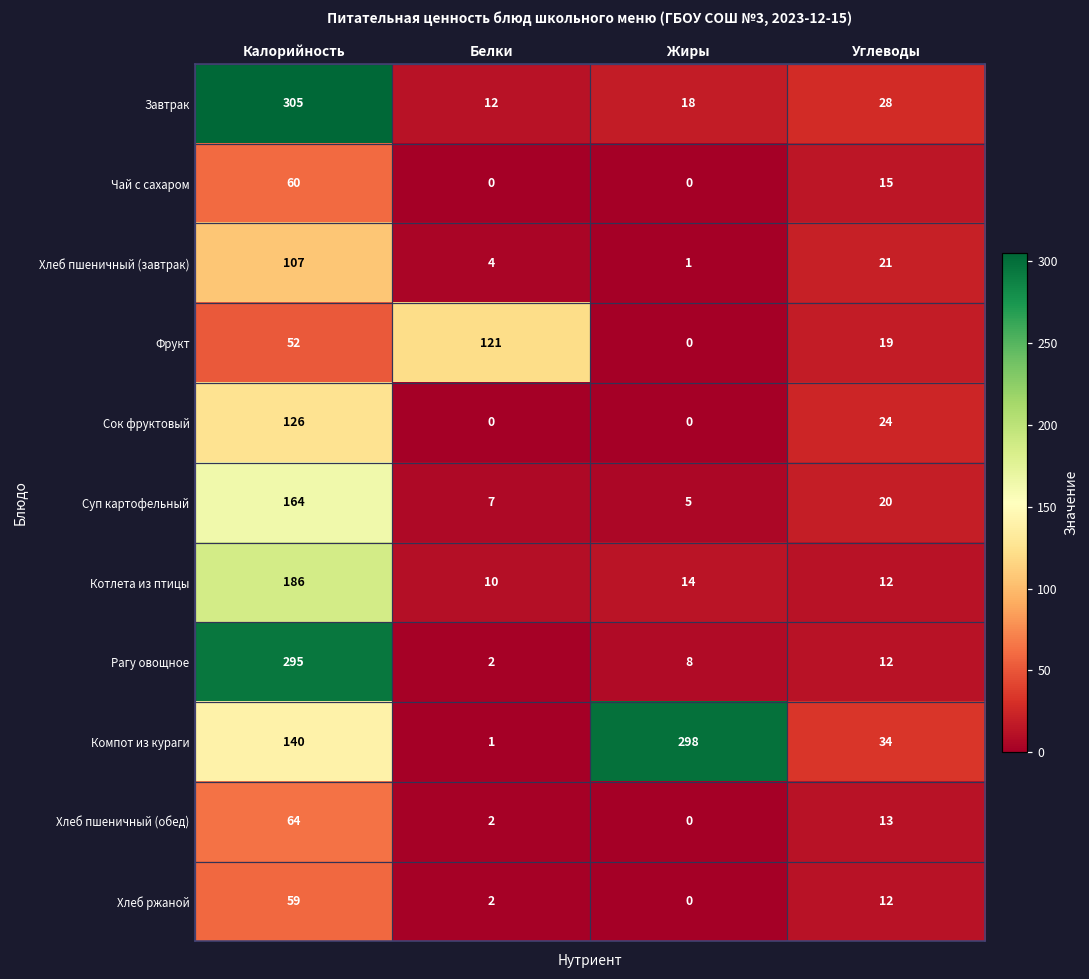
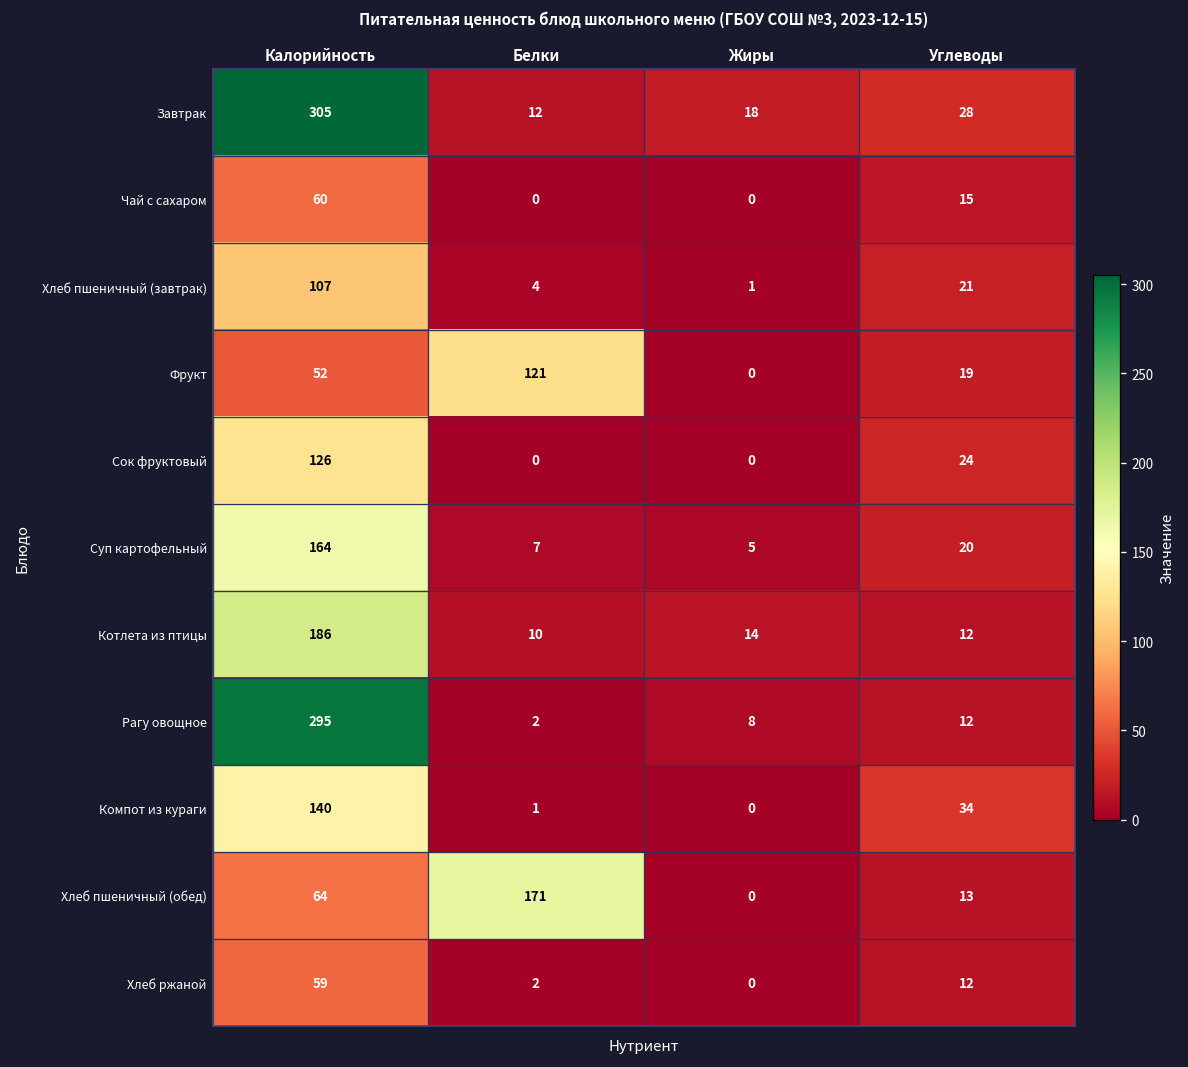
  {
    "Завтрак": {
      "Калорийность": 305,
      "Белки": 12,
      "Жиры": 18,
      "Углеводы": 28
    },
    "Чай с сахаром": {
      "Калорийность": 60,
      "Белки": 0,
      "Жиры": 0,
      "Углеводы": 15
    },
    "Хлеб пшеничный (завтрак)": {
      "Калорийность": 107,
      "Белки": 4,
      "Жиры": 1,
      "Углеводы": 21
    },
    "Фрукт": {
      "Калорийность": 52,
      "Белки": 121,
      "Жиры": 0,
      "Углеводы": 19
    },
    "Сок фруктовый": {
      "Калорийность": 126,
      "Белки": 0,
      "Жиры": 0,
      "Углеводы": 24
    },
    "Суп картофельный": {
      "Калорийность": 164,
      "Белки": 7,
      "Жиры": 5,
      "Углеводы": 20
    },
    "Котлета из птицы": {
      "Калорийность": 186,
      "Белки": 10,
      "Жиры": 14,
      "Углеводы": 12
    },
    "Рагу овощное": {
      "Калорийность": 295,
      "Белки": 2,
      "Жиры": 8,
      "Углеводы": 12
    },
    "Компот из кураги": {
      "Калорийность": 140,
      "Белки": 1,
-     "Жиры": 298,
+     "Жиры": 0,
      "Углеводы": 34
    },
    "Хлеб пшеничный (обед)": {
      "Калорийность": 64,
-     "Белки": 2,
+     "Белки": 171,
      "Жиры": 0,
      "Углеводы": 13
    },
    "Хлеб ржаной": {
      "Калорийность": 59,
      "Белки": 2,
      "Жиры": 0,
      "Углеводы": 12
    }
  }
